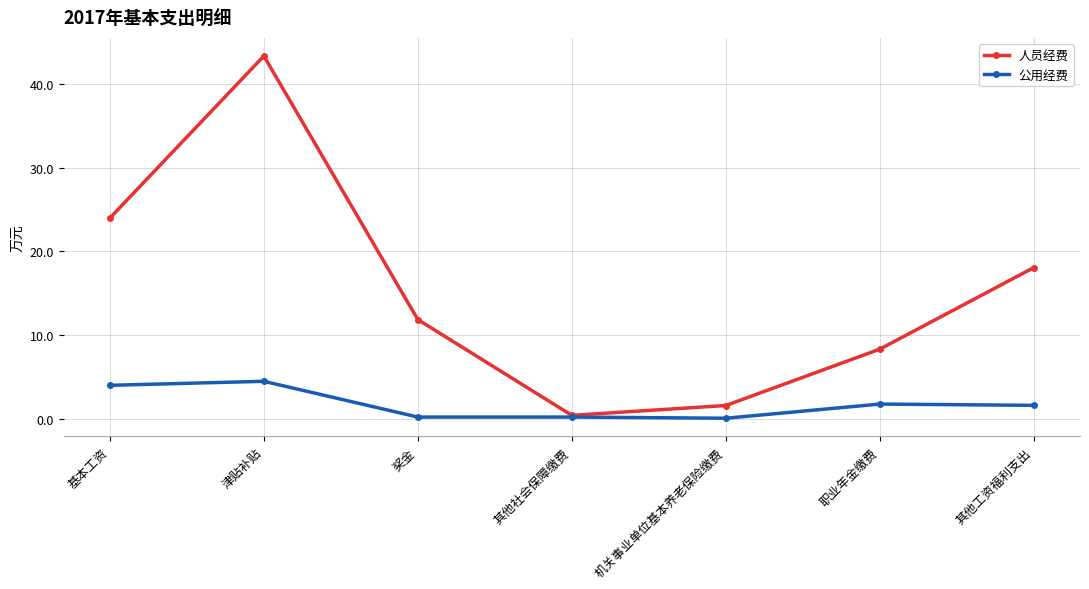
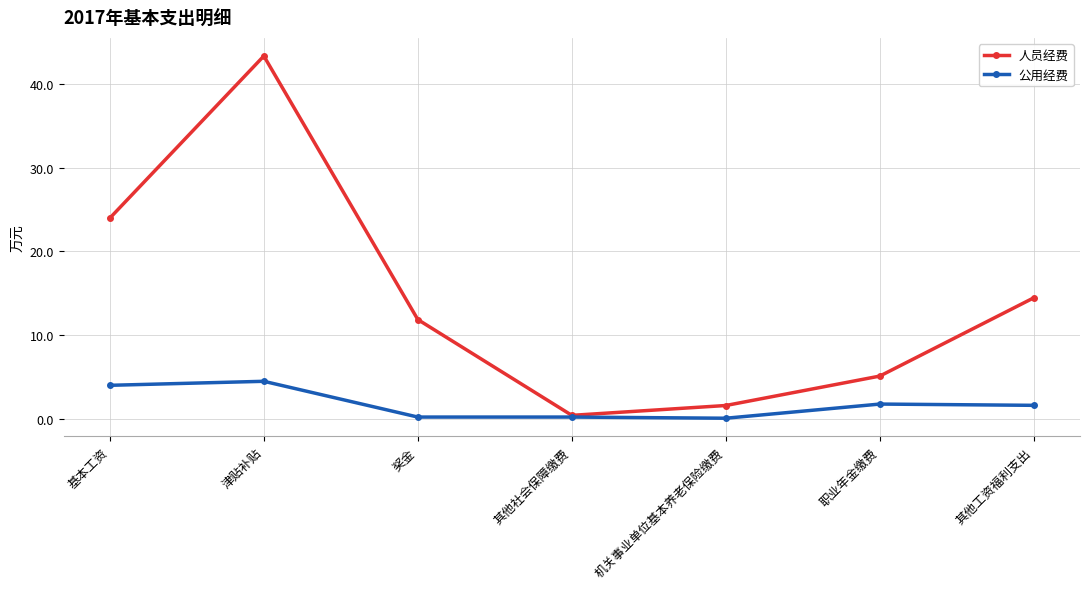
  {
    "人员经费": {
      "基本工资": 24,
      "津贴补贴": 43,
      "奖金": 12,
      "机关事业单位基本养老保险缴费": 2,
-     "职业年金缴费": 8,
-     "其他工资福利支出": 18
+     "职业年金缴费": 5,
+     "其他工资福利支出": 14
    },
    "公用经费": {
      "基本工资": 4,
      "津贴补贴": 4,
      "奖金": 0,
      "机关事业单位基本养老保险缴费": 0,
      "职业年金缴费": 2,
      "其他工资福利支出": 2
    }
  }
